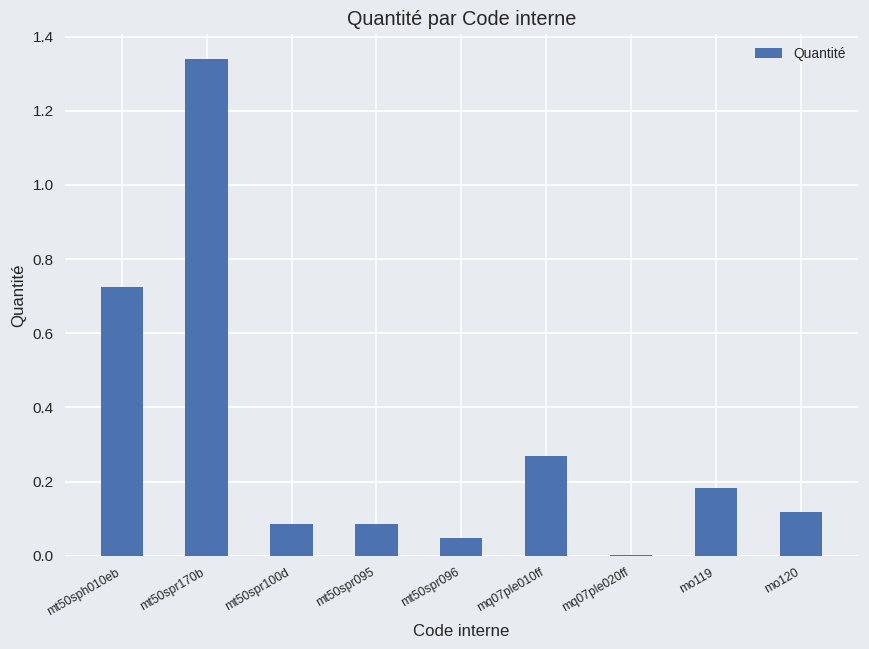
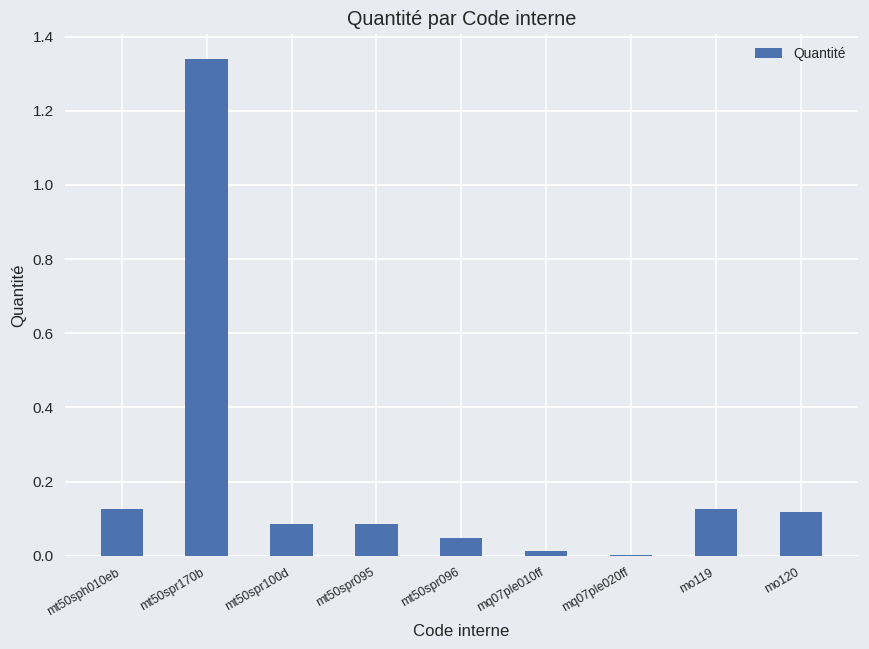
  {
-   "mt50sph010eb": 0.73,
+   "mt50sph010eb": 0.13,
    "mt50spr170b": 1.34,
    "mt50spr100d": 0.09,
    "mt50spr095": 0.09,
    "mt50spr096": 0.05,
-   "mq07ple010ff": 0.27,
-   "mo119": 0.18,
+   "mq07ple010ff": 0.01,
+   "mo119": 0.13,
    "mo120": 0.12
  }
